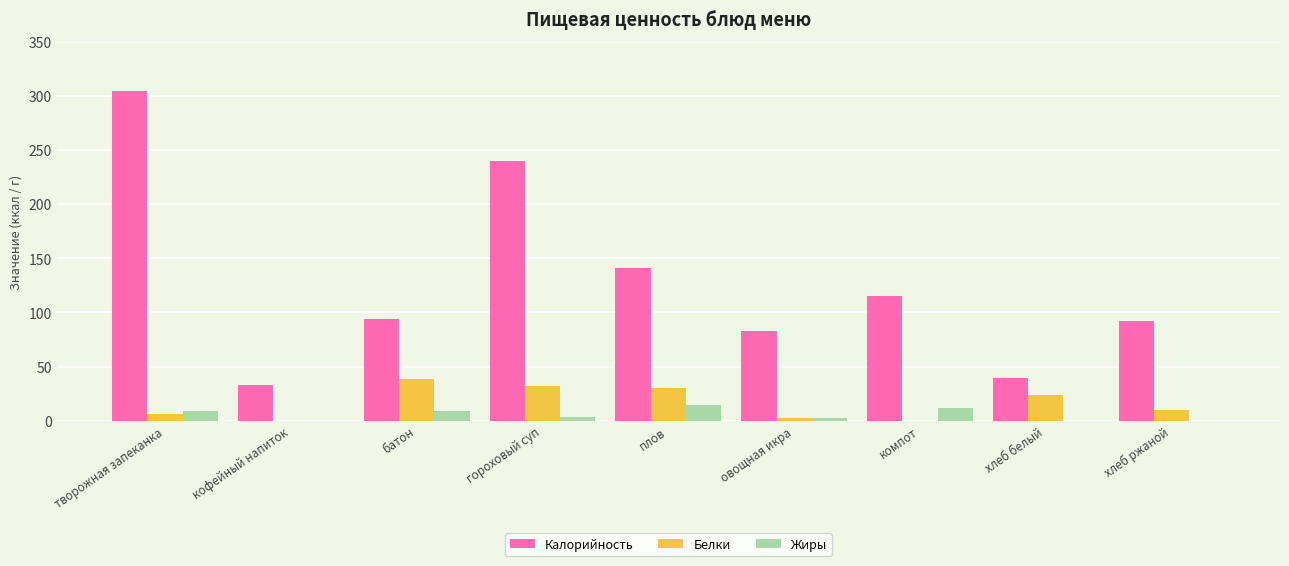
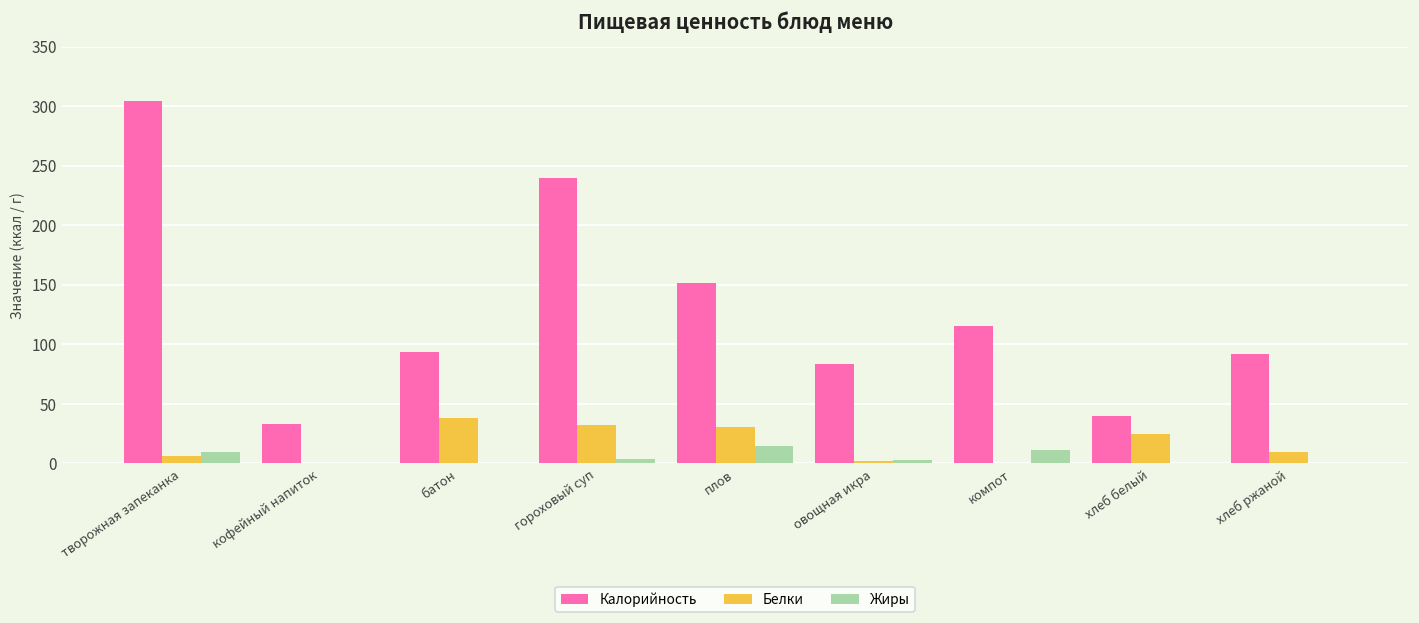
  {
    "Калорийность": {
      "творожная запеканка": 305,
      "кофейный напиток": 33,
      "батон": 94,
      "гороховый суп": 240,
-     "плов": 141,
+     "плов": 151,
      "овощная икра": 83,
      "компот": 115,
      "хлеб белый": 39,
      "хлеб ржаной": 92
    },
    "Белки": {
      "творожная запеканка": 6,
      "батон": 38,
      "гороховый суп": 32,
      "плов": 30,
      "компот": 0,
      "хлеб белый": 24,
      "хлеб ржаной": 10
    },
    "Жиры": {
      "творожная запеканка": 9,
-     "батон": 9,
+     "батон": 0,
      "гороховый суп": 3,
      "плов": 14,
      "овощная икра": 3,
      "компот": 11,
      "хлеб белый": 0,
      "хлеб ржаной": 0
    }
  }
